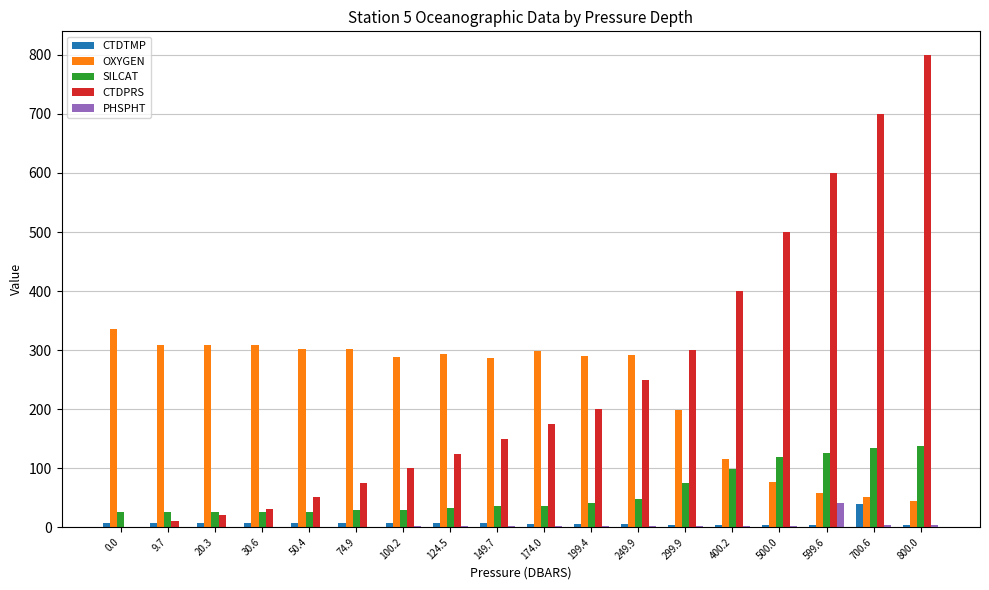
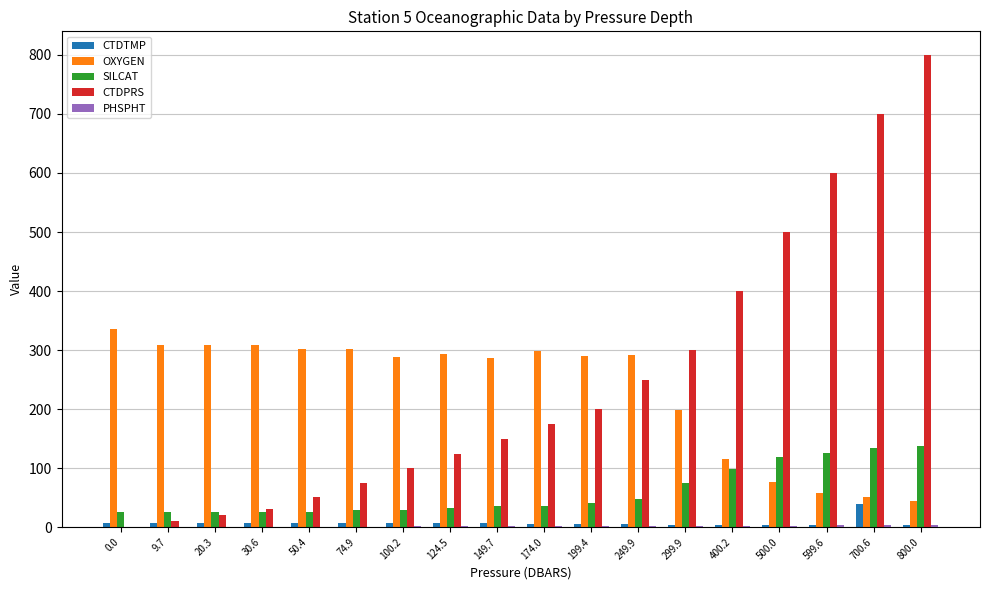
  {
    "CTDTMP": {
      "0.0": 10,
      "9.7": 10,
      "20.3": 10,
      "30.6": 10,
      "50.4": 10,
      "74.9": 10,
      "100.2": 10,
      "124.5": 10,
      "149.7": 10,
      "174.0": 10,
      "199.4": 10,
      "249.9": 10,
      "700.6": 40
    },
    "OXYGEN": {
      "0.0": 340,
      "9.7": 310,
      "20.3": 310,
      "30.6": 310,
      "50.4": 300,
      "74.9": 300,
      "100.2": 290,
      "124.5": 290,
      "149.7": 290,
      "174.0": 300,
      "199.4": 290,
      "249.9": 290,
      "299.9": 200,
      "400.2": 120,
      "500.0": 80,
      "599.6": 60,
      "700.6": 50,
      "800.0": 40
    },
    "SILCAT": {
      "0.0": 30,
      "9.7": 30,
      "20.3": 30,
      "30.6": 30,
      "50.4": 30,
      "74.9": 30,
      "100.2": 30,
      "124.5": 30,
      "149.7": 40,
      "174.0": 40,
      "199.4": 40,
      "249.9": 50,
      "299.9": 70,
      "400.2": 100,
      "500.0": 120,
      "599.6": 130,
      "700.6": 130,
      "800.0": 140
    },
    "CTDPRS": {
      "0.0": 0,
      "9.7": 10,
      "20.3": 20,
      "30.6": 30,
      "50.4": 50,
      "74.9": 70,
      "100.2": 100,
      "124.5": 120,
      "149.7": 150,
      "174.0": 170,
      "199.4": 200,
      "249.9": 250,
      "299.9": 300,
      "400.2": 400,
      "500.0": 500,
      "599.6": 600,
      "700.6": 700,
      "800.0": 800
    },
    "PHSPHT": {
-     "599.6": 40
+     "599.6": 0
    }
  }
